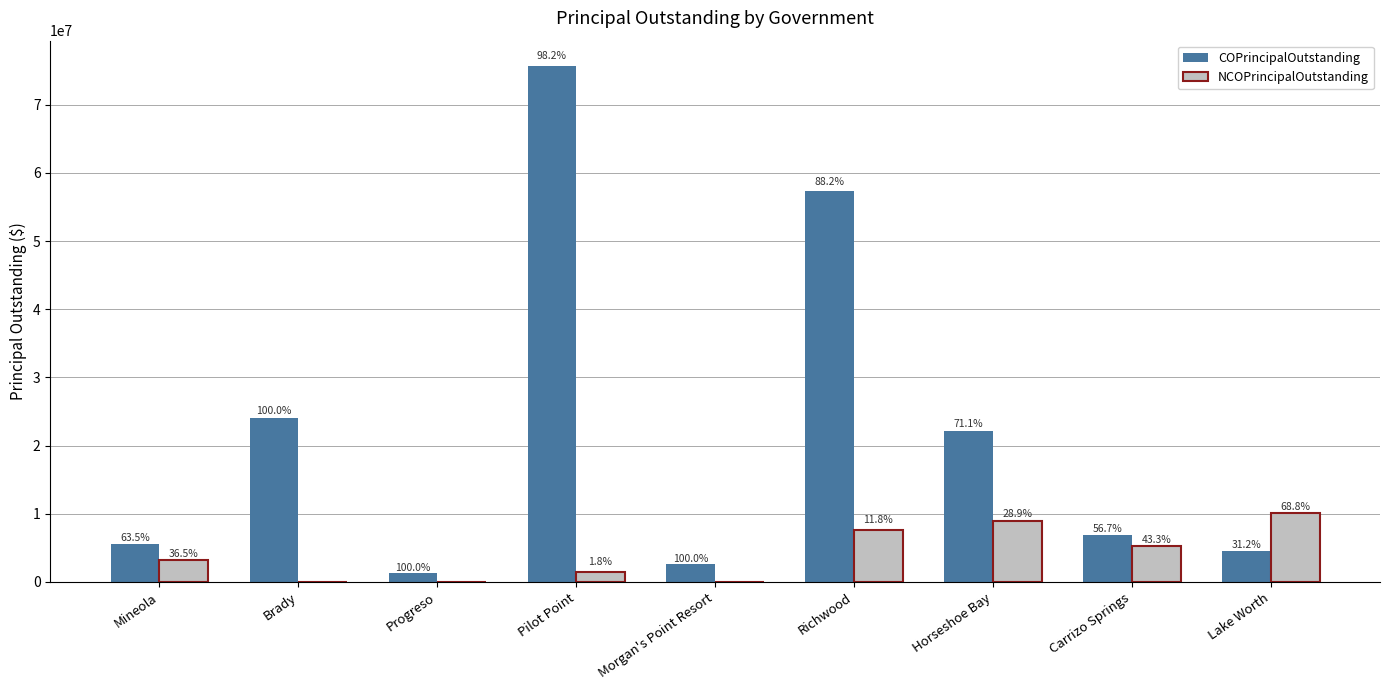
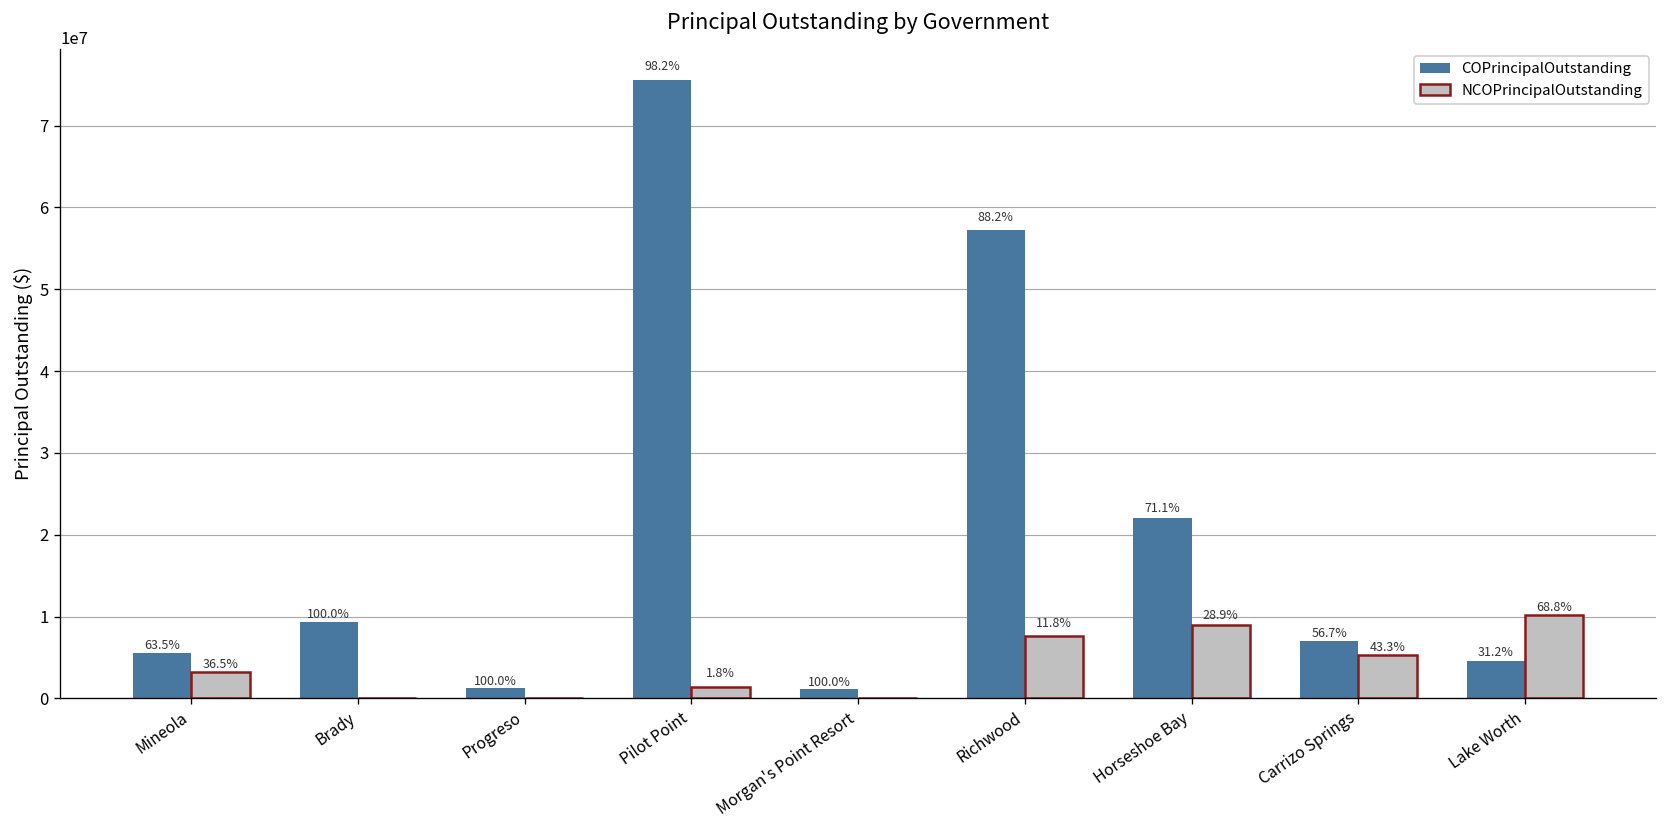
  {
    "COPrincipalOutstanding": {
-     "Brady": 24000000,
-     "Morgan's Point Resort": 3000000
+     "Brady": 9000000,
+     "Morgan's Point Resort": 1000000
    },
    "NCOPrincipalOutstanding": {
      "Brady": 0,
      "Progreso": 0,
      "Morgan's Point Resort": 0
    }
  }
